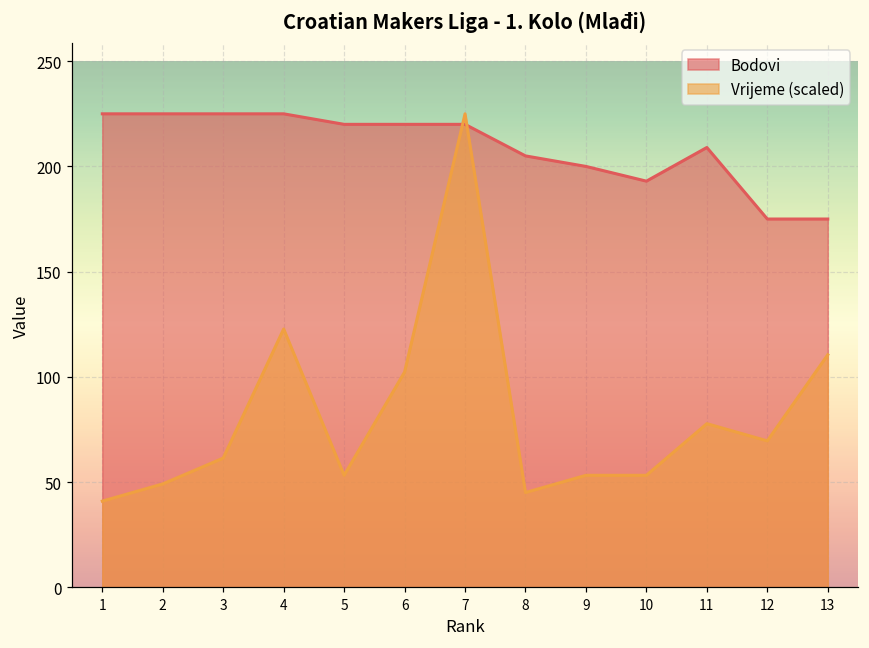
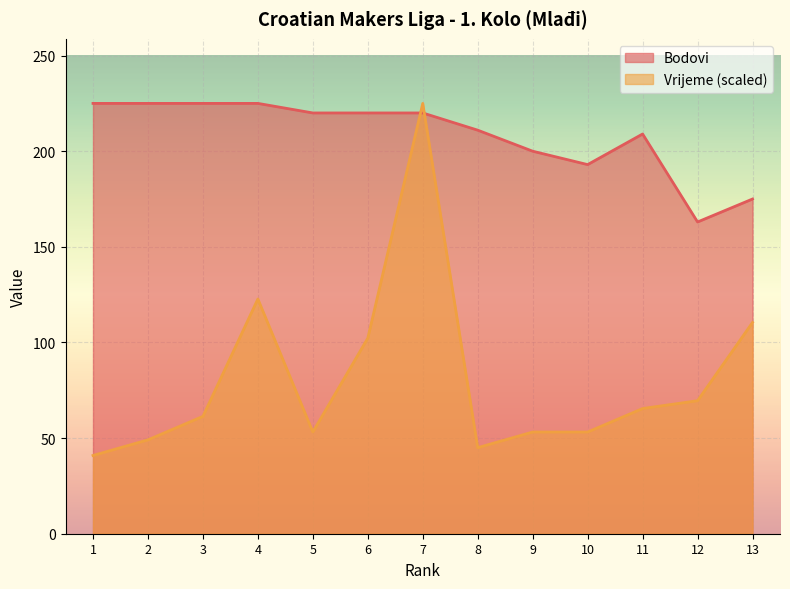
  {
    "Bodovi": {
      "1": 225,
      "2": 225,
      "3": 225,
      "4": 225,
      "5": 220,
      "6": 220,
      "7": 220,
-     "8": 205,
+     "8": 211,
      "9": 200,
      "10": 193,
      "11": 209,
-     "12": 175,
+     "12": 163,
      "13": 175
    },
    "Vrijeme (scaled)": {
      "1": 41,
      "2": 49,
      "3": 61,
      "4": 123,
      "5": 53,
      "6": 102,
      "7": 225,
      "8": 45,
      "9": 53,
      "10": 53,
-     "11": 78,
+     "11": 65,
      "12": 70,
      "13": 110
    }
  }
